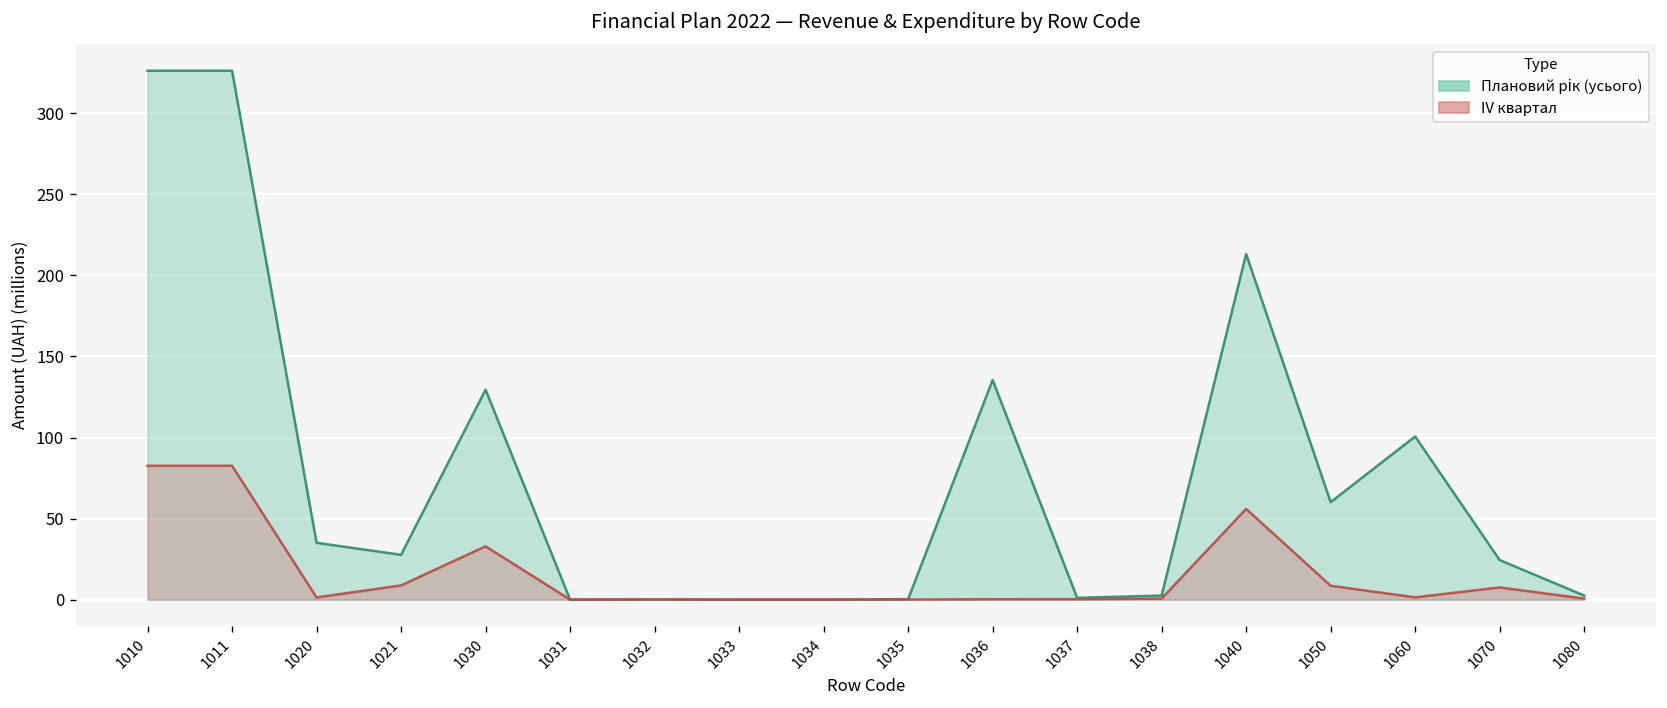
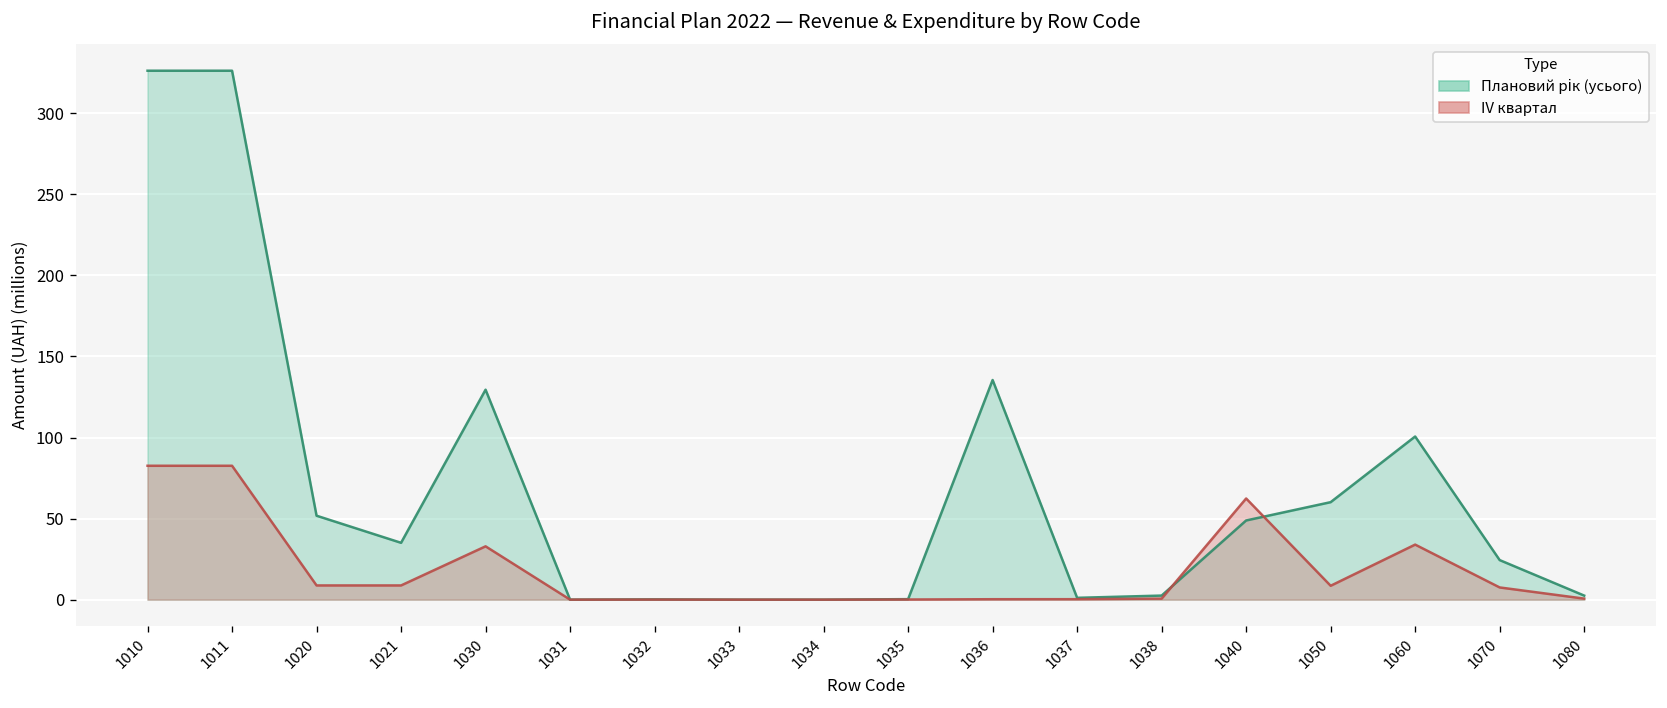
  {
    "Плановий рік (усього)": {
      "1010": 326,
      "1011": 326,
-     "1020": 35,
-     "1021": 28,
+     "1020": 52,
+     "1021": 35,
      "1030": 130,
      "1036": 135,
-     "1040": 213,
+     "1040": 49,
      "1050": 60,
      "1060": 101,
      "1070": 24
    },
    "IV квартал": {
      "1010": 83,
      "1011": 83,
-     "1020": 1,
+     "1020": 9,
      "1021": 9,
      "1030": 33,
      "1036": 0,
-     "1040": 56,
+     "1040": 62,
      "1050": 9,
-     "1060": 1,
+     "1060": 34,
      "1070": 8
    }
  }
